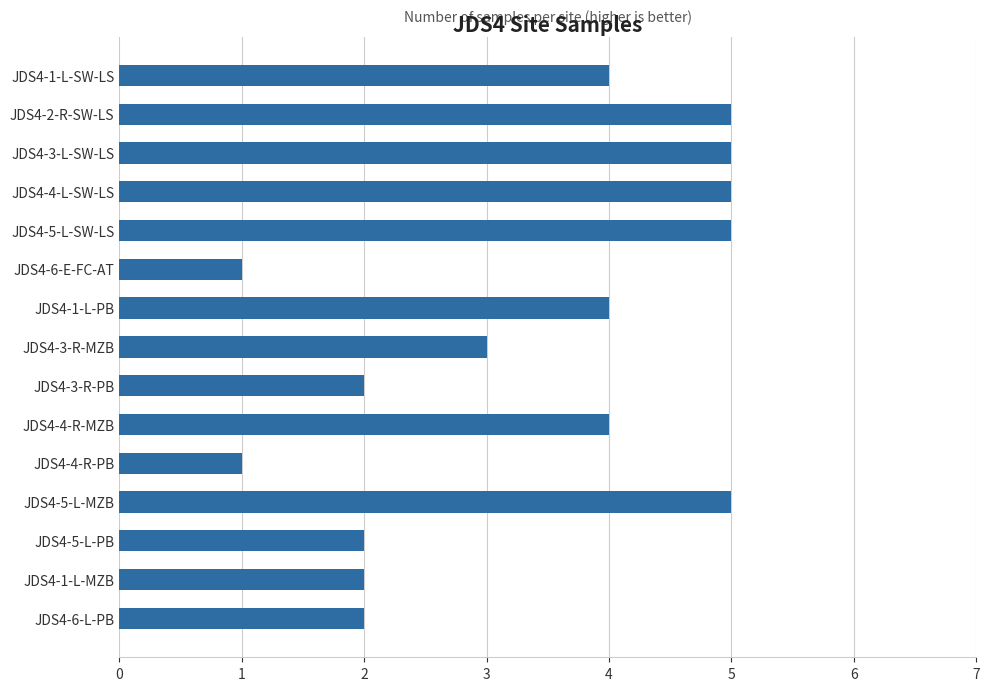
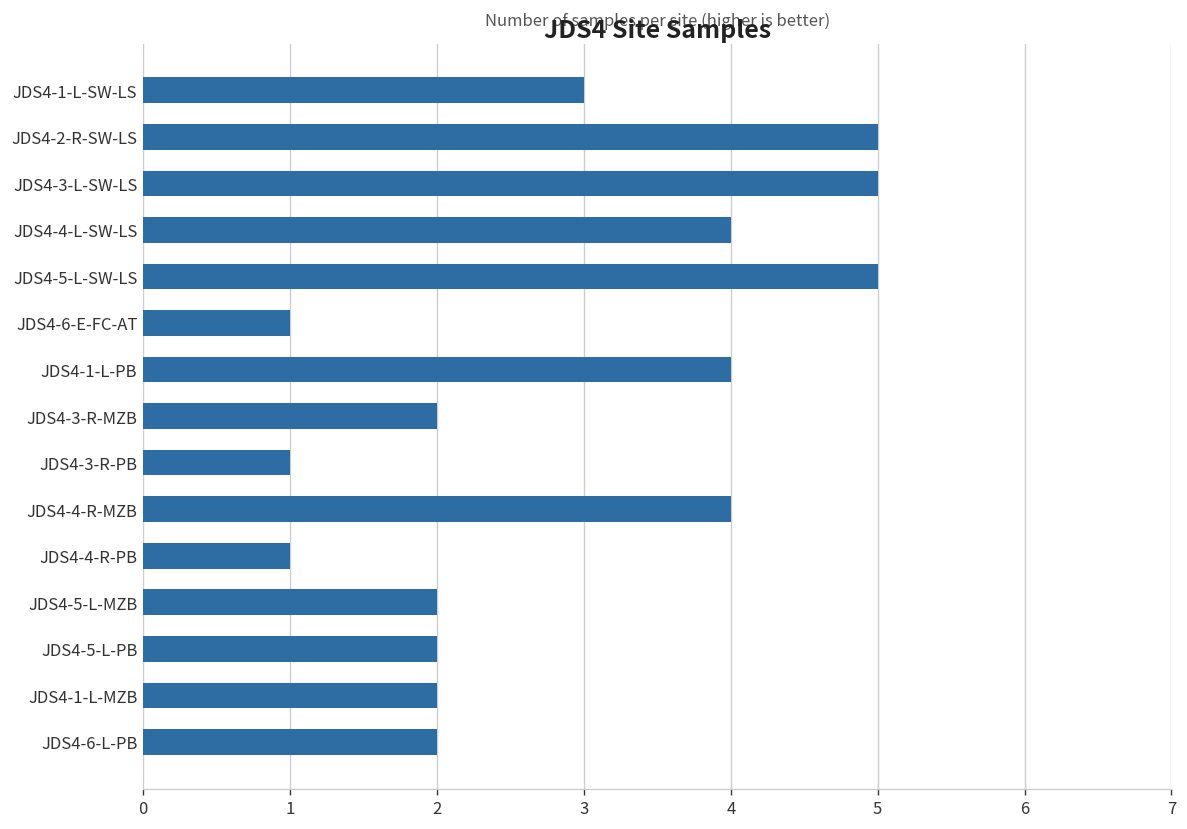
  {
-   "JDS4-1-L-SW-LS": 4,
+   "JDS4-1-L-SW-LS": 3,
    "JDS4-2-R-SW-LS": 5,
    "JDS4-3-L-SW-LS": 5,
-   "JDS4-4-L-SW-LS": 5,
+   "JDS4-4-L-SW-LS": 4,
    "JDS4-5-L-SW-LS": 5,
    "JDS4-6-E-FC-AT": 1,
    "JDS4-1-L-PB": 4,
-   "JDS4-3-R-MZB": 3,
-   "JDS4-3-R-PB": 2,
+   "JDS4-3-R-MZB": 2,
+   "JDS4-3-R-PB": 1,
    "JDS4-4-R-MZB": 4,
    "JDS4-4-R-PB": 1,
-   "JDS4-5-L-MZB": 5,
+   "JDS4-5-L-MZB": 2,
    "JDS4-5-L-PB": 2,
    "JDS4-1-L-MZB": 2,
    "JDS4-6-L-PB": 2
  }
